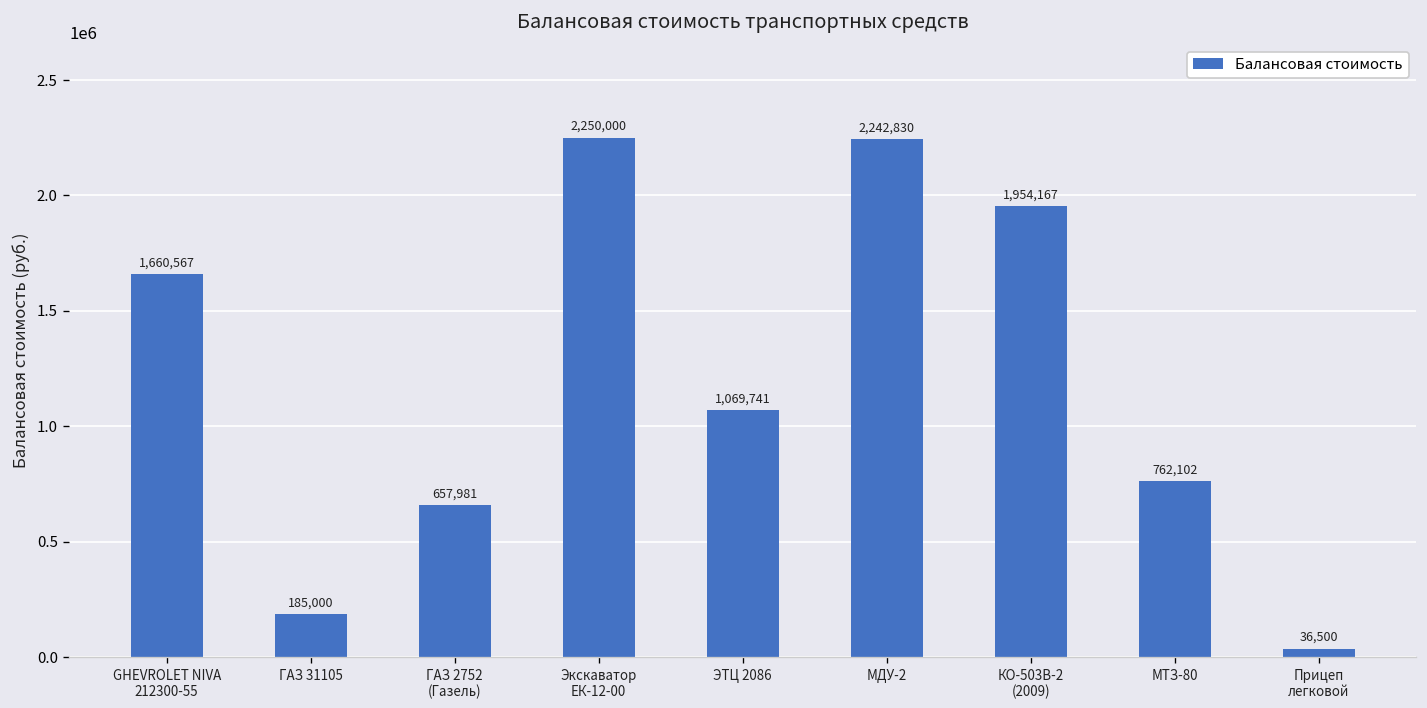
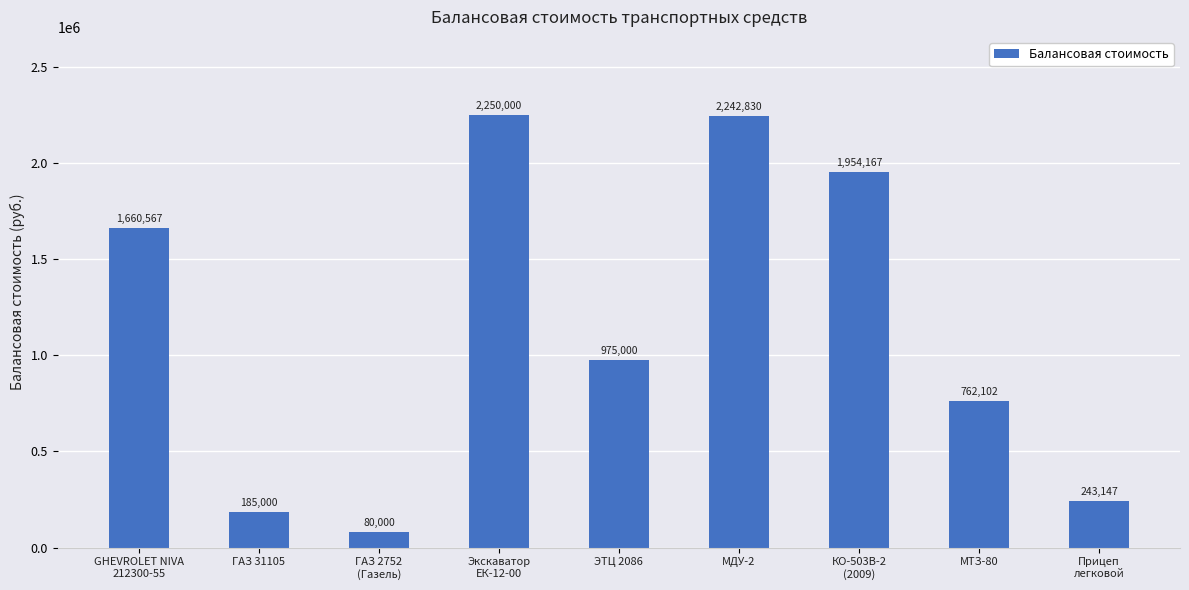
  {
    "GHEVROLET NIVA 212300-55": "1,660,567",
    "ГАЗ 31105": "185,000",
-   "ГАЗ 2752 (Газель)": "657,981",
+   "ГАЗ 2752 (Газель)": "80,000",
    "Экскаватор ЕК-12-00": "2,250,000",
-   "ЭТЦ 2086": "1,069,741",
+   "ЭТЦ 2086": "975,000",
    "МДУ-2": "2,242,830",
    "КО-503В-2 (2009)": "1,954,167",
    "МТЗ-80": "762,102",
-   "Прицеп легковой": "36,500"
+   "Прицеп легковой": "243,147"
  }
